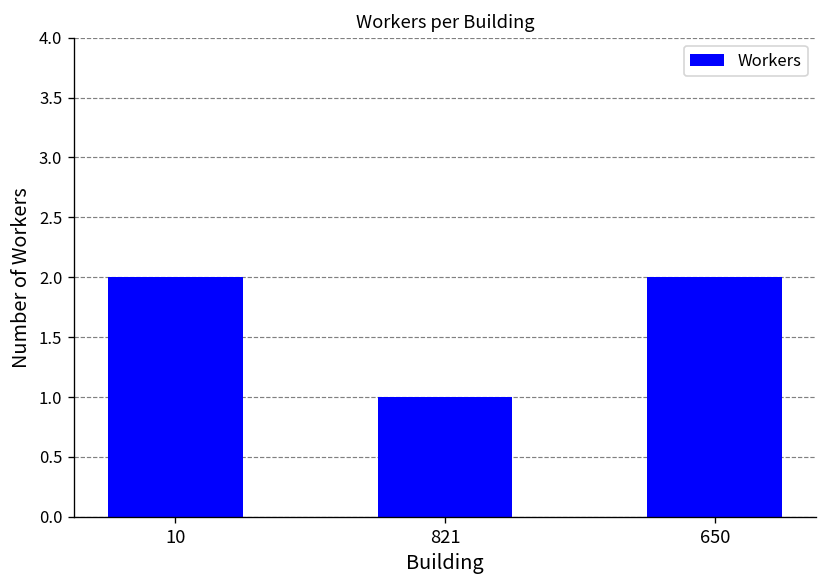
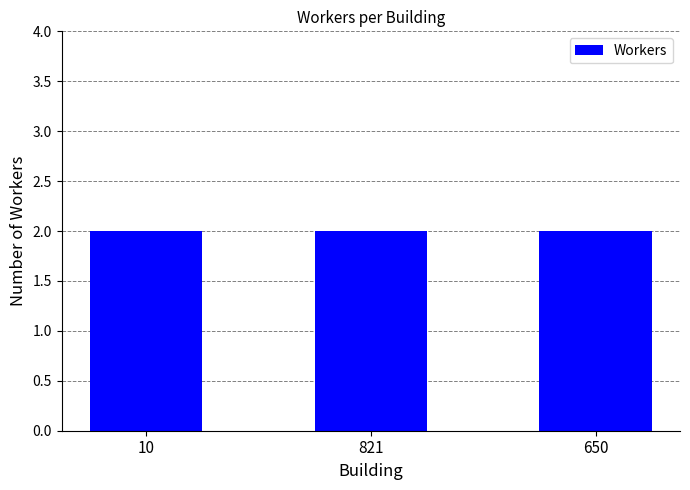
  {
    "10": 2,
-   "821": 1,
+   "821": 2,
    "650": 2
  }
